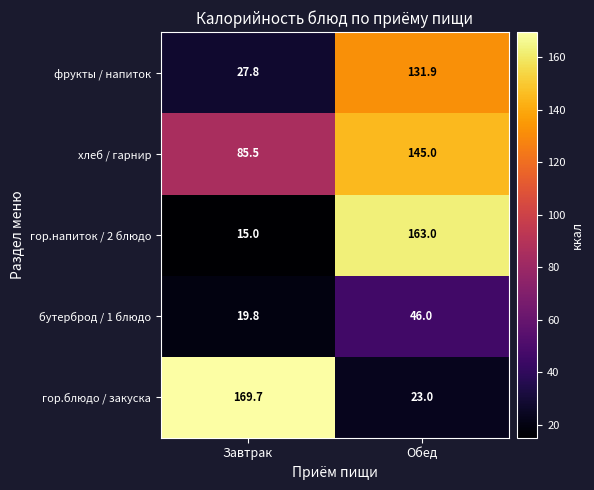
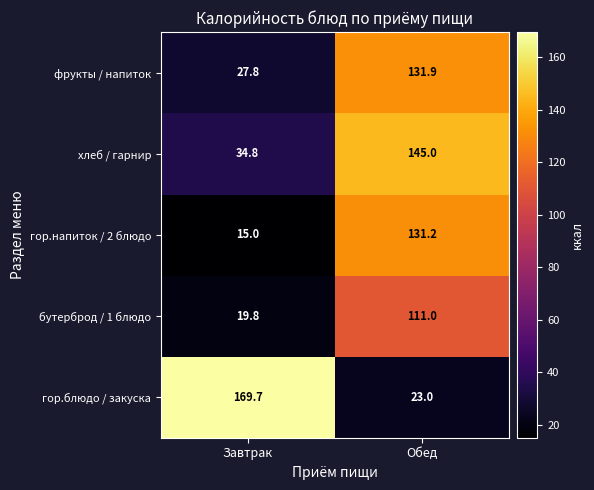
  {
    "фрукты / напиток": {
      "Завтрак": 27.8,
      "Обед": 131.9
    },
    "хлеб / гарнир": {
-     "Завтрак": 85.5,
+     "Завтрак": 34.8,
      "Обед": 145.0
    },
    "гор.напиток / 2 блюдо": {
      "Завтрак": 15.0,
-     "Обед": 163.0
+     "Обед": 131.2
    },
    "бутерброд / 1 блюдо": {
      "Завтрак": 19.8,
-     "Обед": 46.0
+     "Обед": 111.0
    },
    "гор.блюдо / закуска": {
      "Завтрак": 169.7,
      "Обед": 23.0
    }
  }
